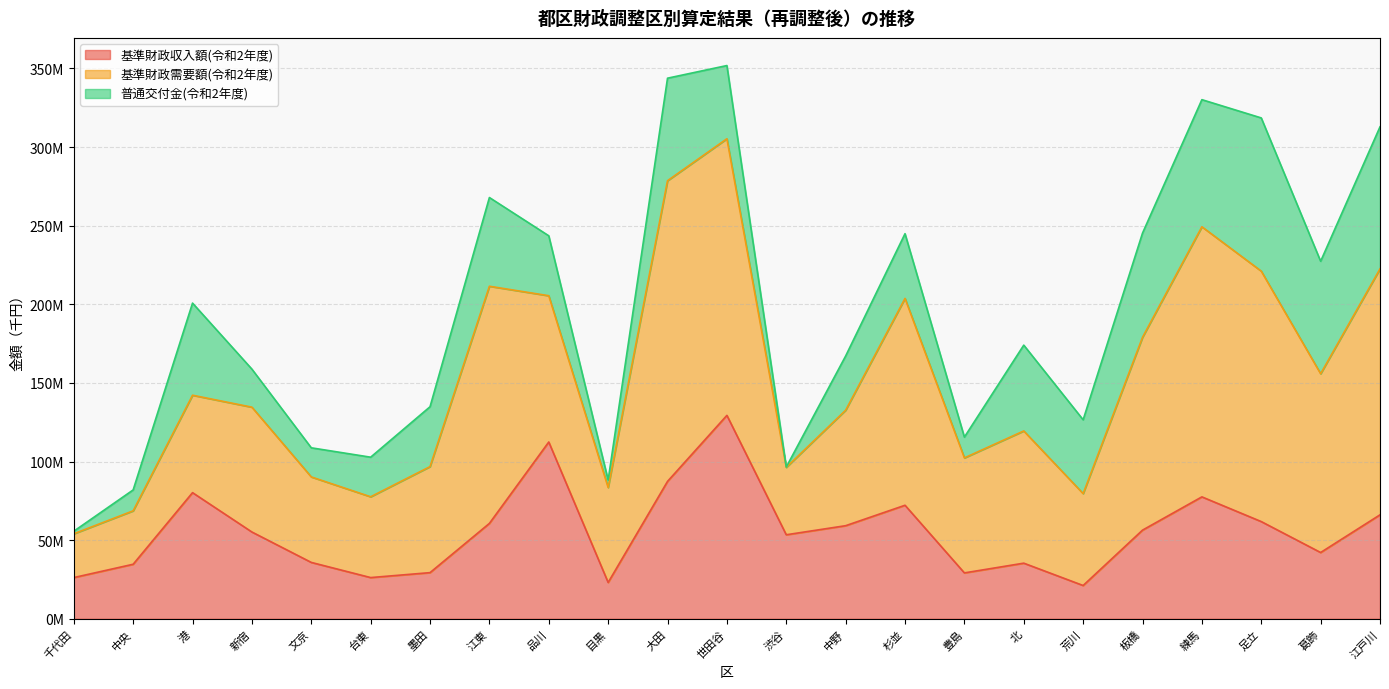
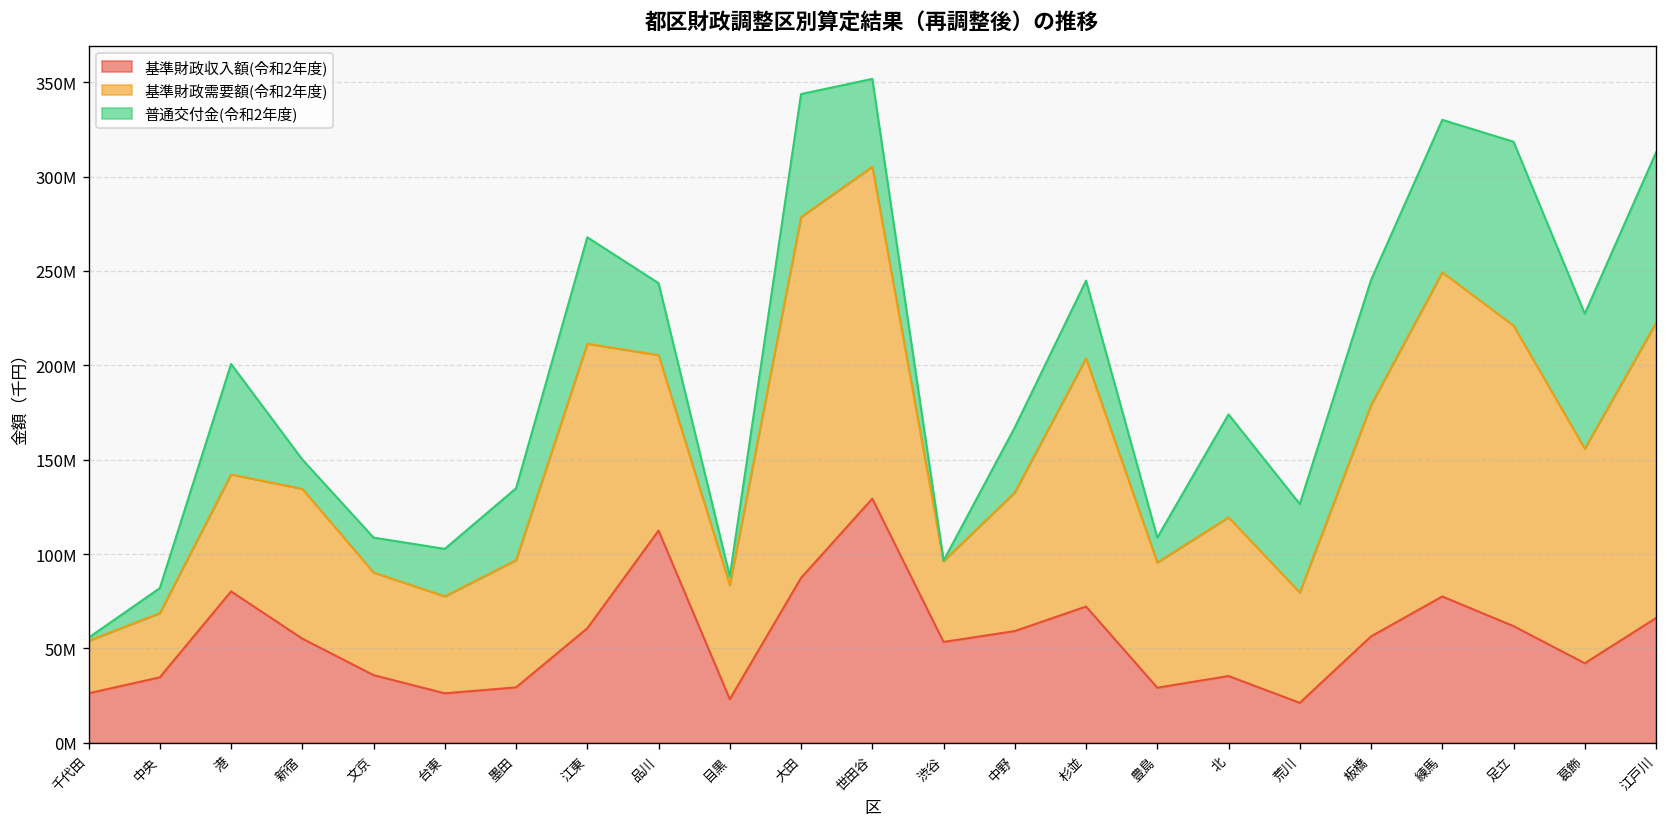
  {
    "基準財政収入額(令和2年度)": {
      "千代田": 26000000,
      "中央": 35000000,
      "港": 80000000,
      "新宿": 55000000,
      "文京": 36000000,
      "台東": 26000000,
      "墨田": 29000000,
      "江東": 61000000,
      "品川": 112000000,
      "目黒": 23000000,
      "大田": 87000000,
      "世田谷": 129000000,
      "渋谷": 53000000,
      "中野": 59000000,
      "杉並": 72000000,
      "豊島": 29000000,
      "北": 35000000,
      "荒川": 21000000,
      "板橋": 56000000,
      "練馬": 78000000,
      "足立": 62000000,
      "葛飾": 42000000,
      "江戸川": 66000000
    },
    "基準財政需要額(令和2年度)": {
      "千代田": 28000000,
      "中央": 34000000,
      "港": 62000000,
      "新宿": 79000000,
      "文京": 54000000,
      "台東": 51000000,
      "墨田": 67000000,
      "江東": 151000000,
      "品川": 93000000,
      "目黒": 60000000,
      "大田": 191000000,
      "世田谷": 176000000,
      "中野": 73000000,
      "杉並": 132000000,
-     "豊島": 73000000,
+     "豊島": 66000000,
      "北": 84000000,
      "荒川": 58000000,
      "板橋": 123000000,
      "練馬": 172000000,
      "足立": 159000000,
      "葛飾": 114000000,
      "江戸川": 156000000
    },
    "普通交付金(令和2年度)": {
      "千代田": 2000000,
      "中央": 13000000,
      "港": 59000000,
-     "新宿": 24000000,
+     "新宿": 16000000,
      "文京": 19000000,
      "台東": 25000000,
      "墨田": 38000000,
      "江東": 56000000,
      "品川": 38000000,
      "目黒": 5000000,
      "大田": 65000000,
      "世田谷": 47000000,
      "中野": 34000000,
      "杉並": 41000000,
      "豊島": 13000000,
      "北": 55000000,
      "荒川": 47000000,
      "板橋": 66000000,
      "練馬": 81000000,
      "足立": 97000000,
      "葛飾": 72000000,
      "江戸川": 90000000
    }
  }
